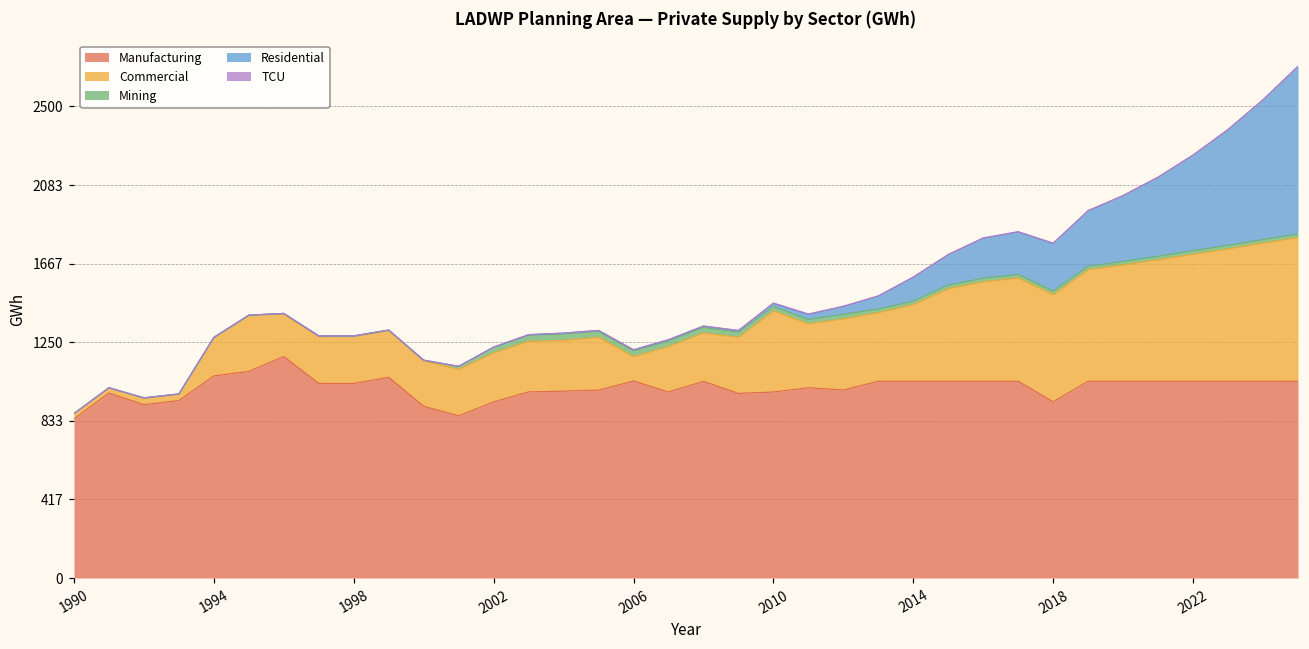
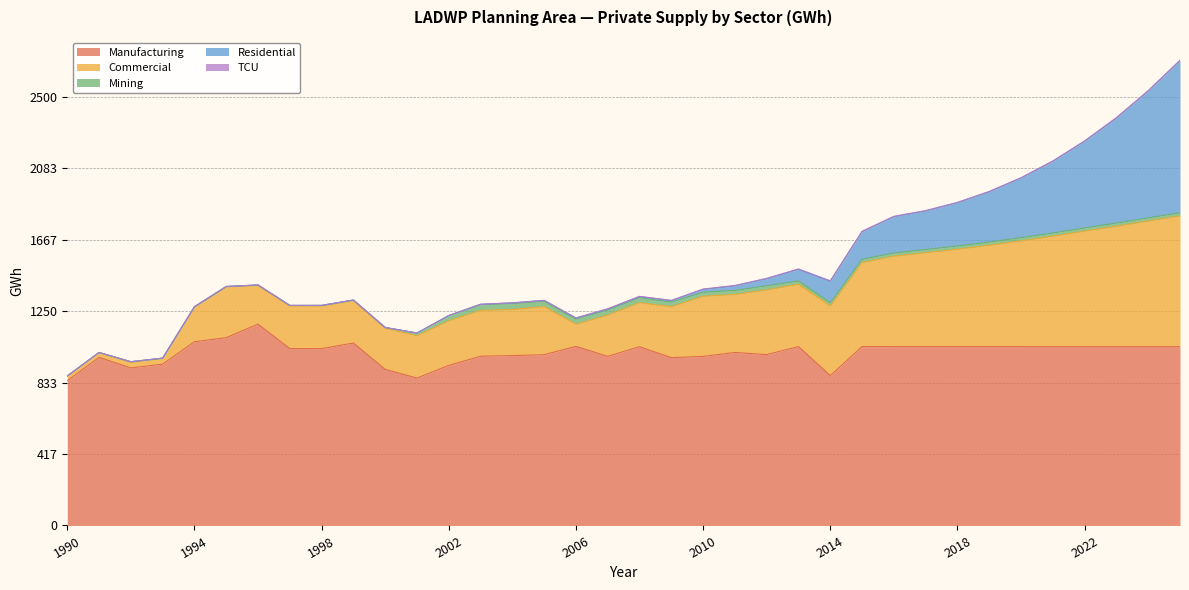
  {
    "Manufacturing": {
      "1990": 840,
      "1994": 1070,
      "1998": 1030,
      "2002": 930,
      "2006": 1040,
      "2010": 990,
-     "2014": 1040,
-     "2018": 930,
+     "2014": 870,
+     "2018": 1040,
      "2022": 1040
    },
    "Commercial": {
      "2002": 260,
      "2006": 130,
-     "2010": 430,
+     "2010": 350,
      "2014": 410,
      "2018": 570,
      "2022": 670
    },
    "Mining": {
      "2010": 20,
      "2014": 20,
      "2018": 20,
      "2022": 20
    }
  }
